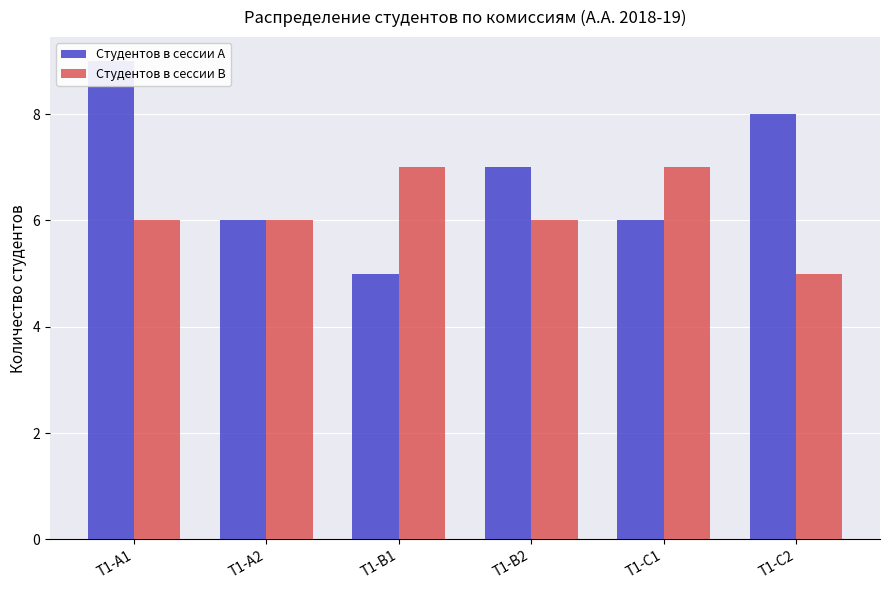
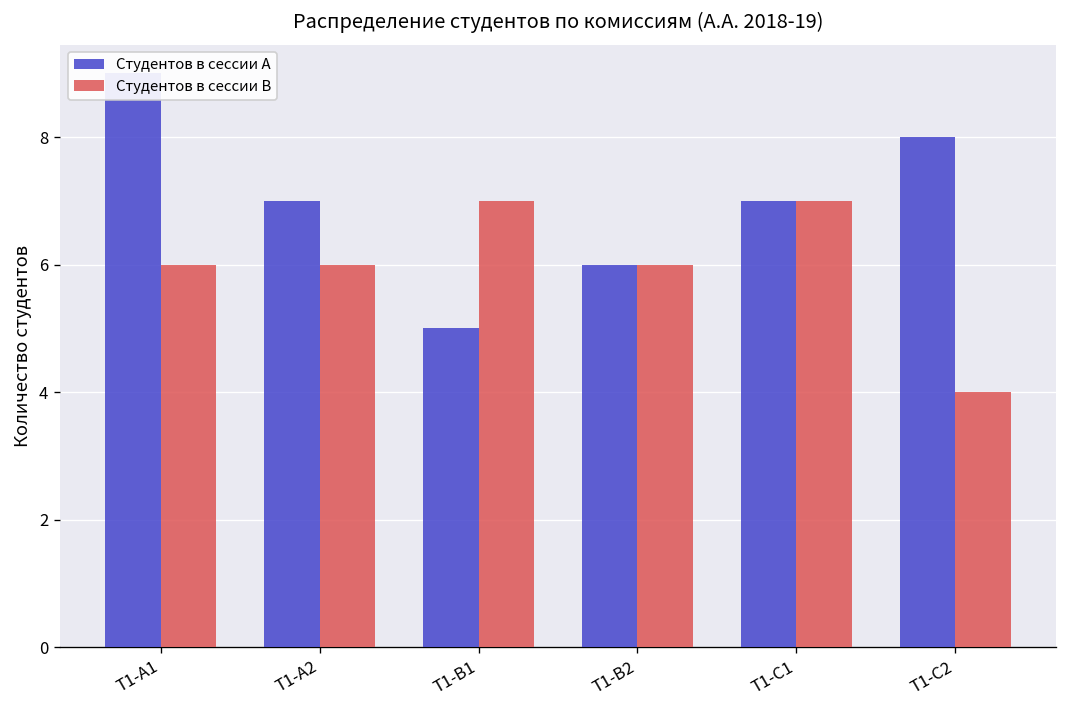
  {
    "Студентов в сессии A": {
-     "T1-A2": 6,
+     "T1-A2": 7,
      "T1-B1": 5,
-     "T1-B2": 7,
-     "T1-C1": 6,
+     "T1-B2": 6,
+     "T1-C1": 7,
      "T1-C2": 8
    },
    "Студентов в сессии B": {
      "T1-A1": 6,
      "T1-A2": 6,
      "T1-B1": 7,
      "T1-B2": 6,
      "T1-C1": 7,
-     "T1-C2": 5
+     "T1-C2": 4
    }
  }
